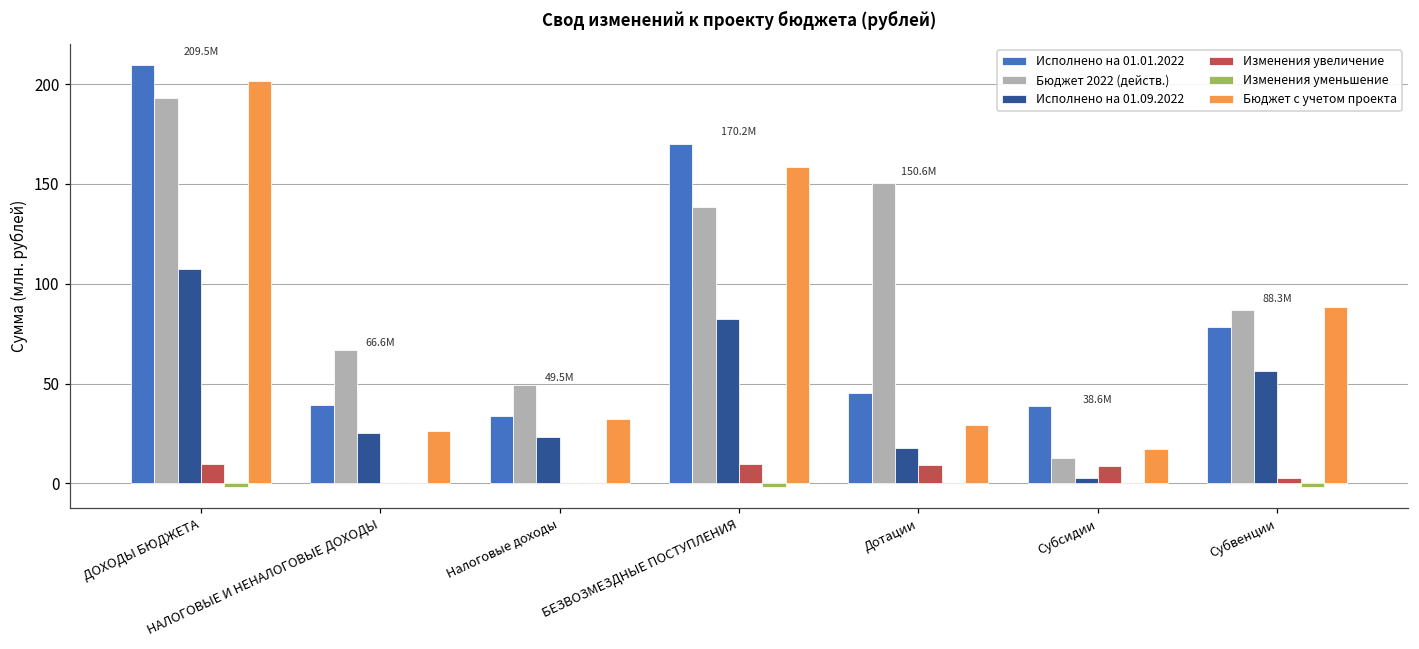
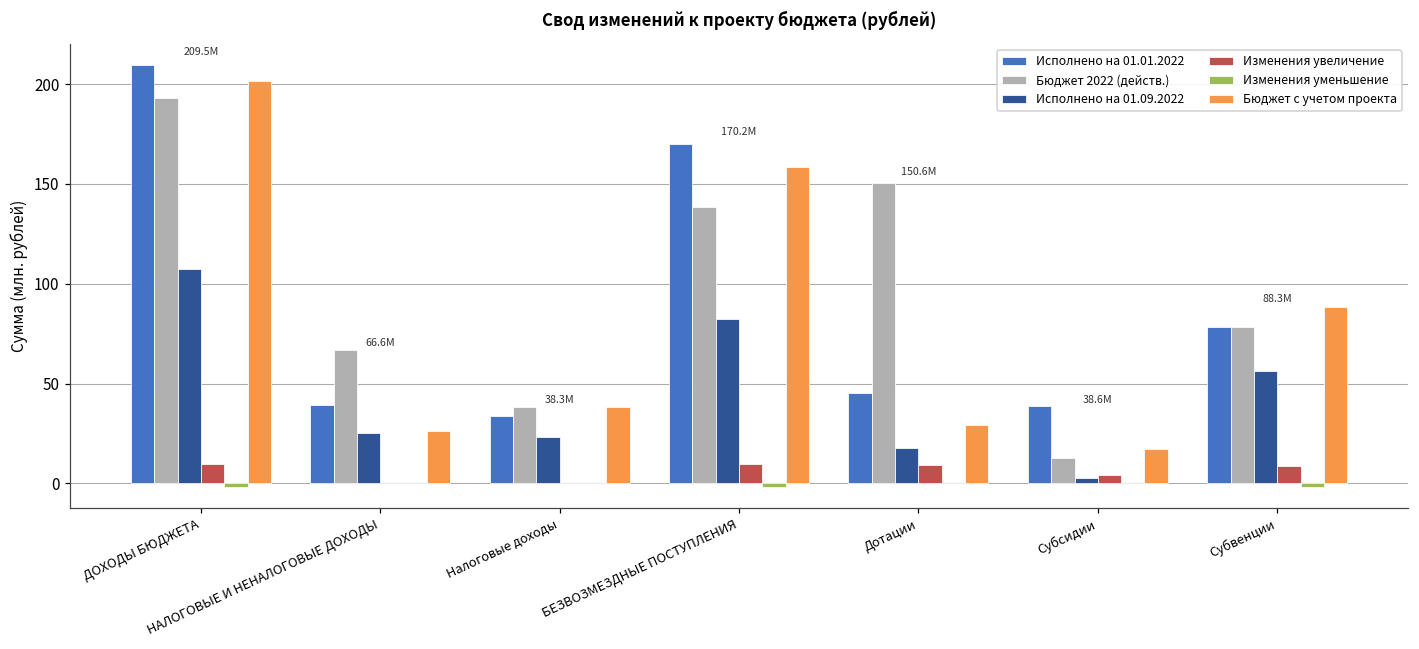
  {
    "Бюджет 2022 (действ.)": {
      "НАЛОГОВЫЕ И НЕНАЛОГОВЫЕ ДОХОДЫ": "66.6M",
-     "Налоговые доходы": "49.5M",
+     "Налоговые доходы": "38.3M",
      "Дотации": "150.6M",
-     "Субвенции": "87"
+     "Субвенции": "79"
    },
    "Изменения увеличение": {
      "ДОХОДЫ БЮДЖЕТА": "10",
      "НАЛОГОВЫЕ И НЕНАЛОГОВЫЕ ДОХОДЫ": "0",
      "Налоговые доходы": "0",
      "БЕЗВОЗМЕЗДНЫЕ ПОСТУПЛЕНИЯ": "10",
      "Дотации": "9",
-     "Субсидии": "9",
-     "Субвенции": "3"
+     "Субсидии": "4",
+     "Субвенции": "9"
    },
    "Изменения уменьшение": {
      "ДОХОДЫ БЮДЖЕТА": "-2",
      "НАЛОГОВЫЕ И НЕНАЛОГОВЫЕ ДОХОДЫ": "0",
      "Налоговые доходы": "0",
      "БЕЗВОЗМЕЗДНЫЕ ПОСТУПЛЕНИЯ": "-2",
      "Дотации": "0",
      "Субсидии": "0",
      "Субвенции": "-2"
    },
    "Бюджет с учетом проекта": {
      "ДОХОДЫ БЮДЖЕТА": "201",
      "НАЛОГОВЫЕ И НЕНАЛОГОВЫЕ ДОХОДЫ": "26",
-     "Налоговые доходы": "32",
+     "Налоговые доходы": "38",
      "БЕЗВОЗМЕЗДНЫЕ ПОСТУПЛЕНИЯ": "158",
      "Дотации": "29",
      "Субсидии": "17",
      "Субвенции": "88"
    }
  }
